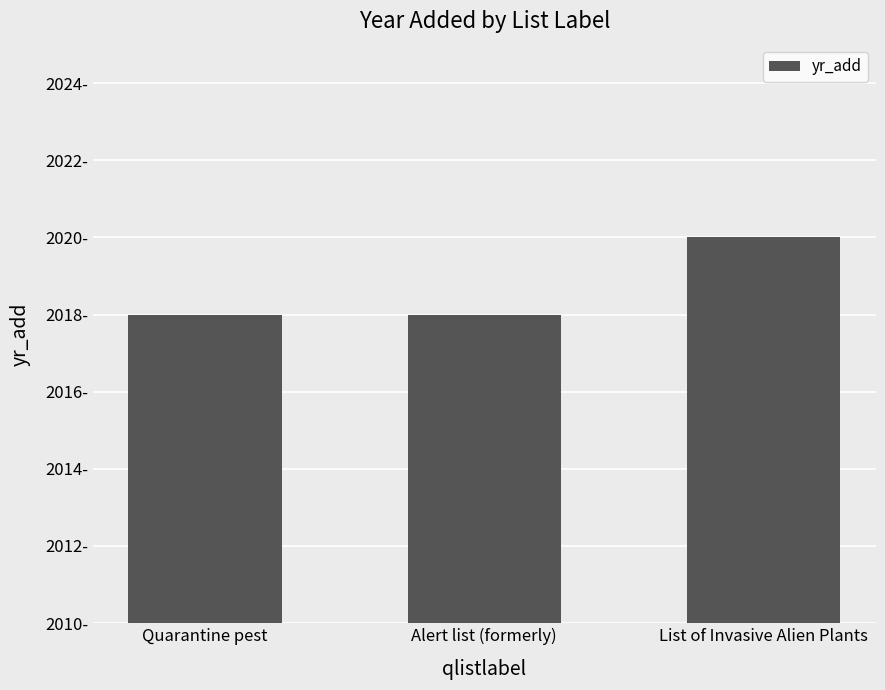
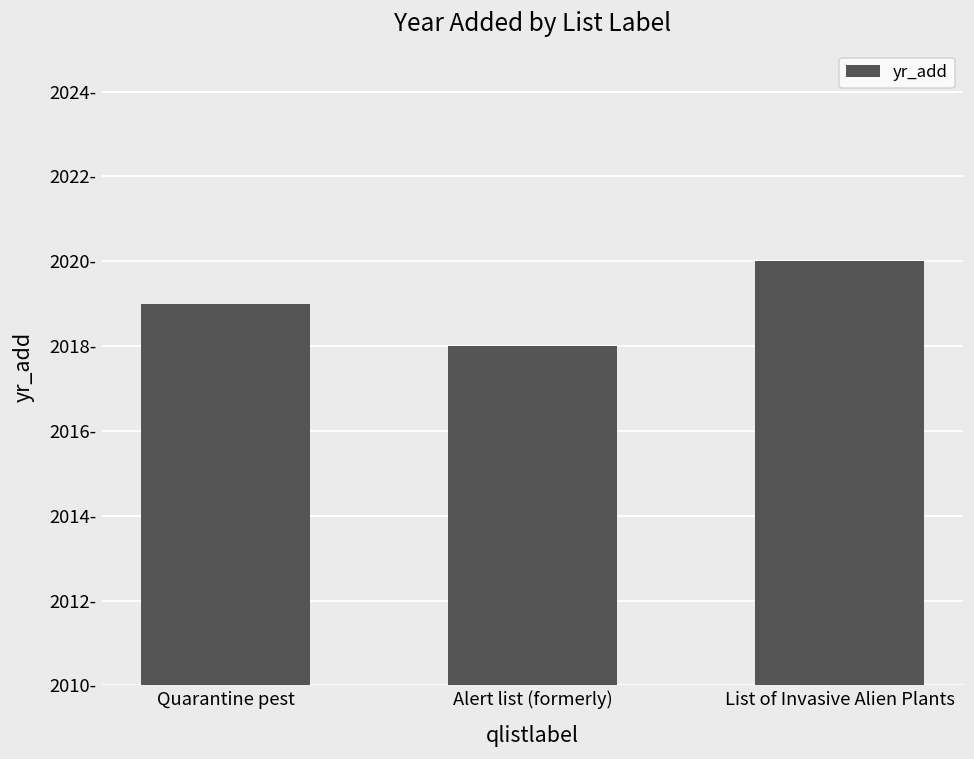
  {
-   "Quarantine pest": "2018-",
+   "Quarantine pest": "2019-",
    "Alert list (formerly)": "2018-",
    "List of Invasive Alien Plants": "2020-"
  }
